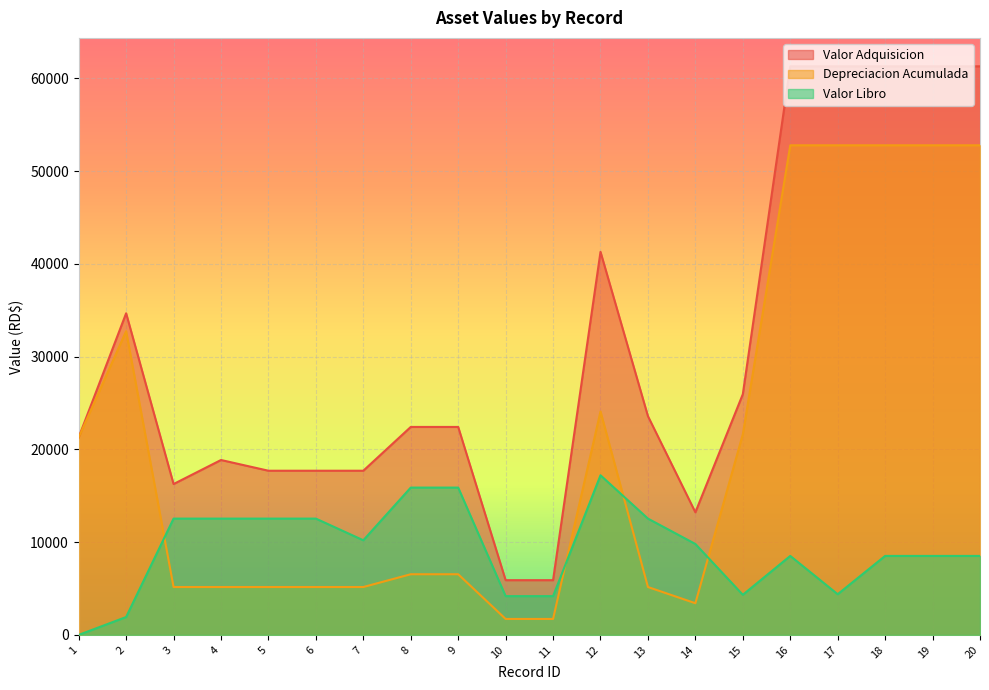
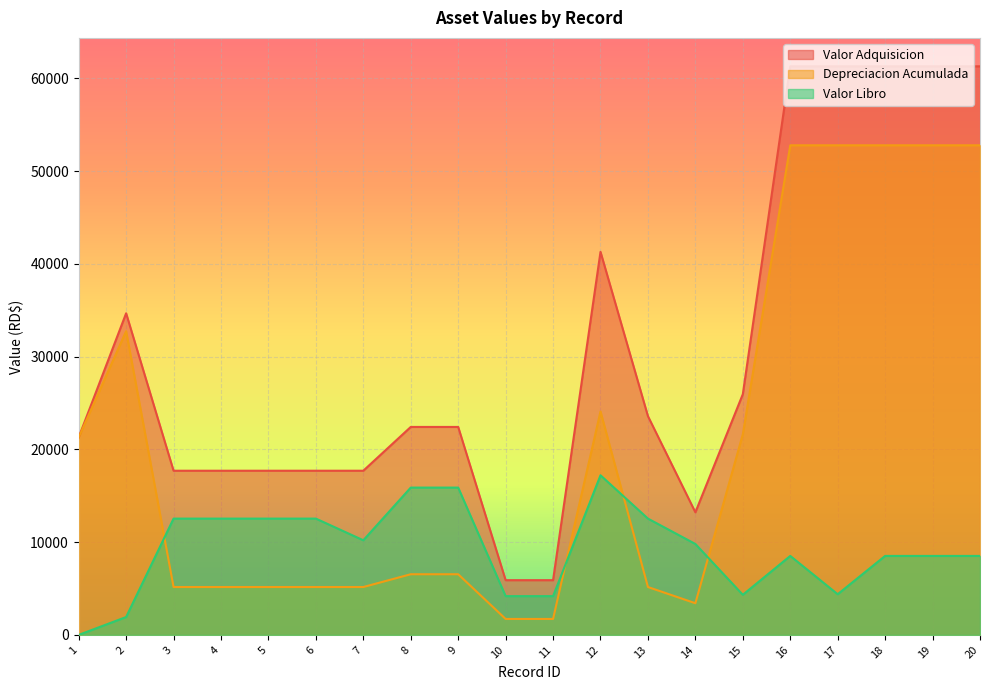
  {
    "Valor Adquisicion": {
      "2": 35000,
-     "3": 16000,
-     "4": 19000,
+     "3": 18000,
+     "4": 18000,
      "5": 18000,
      "6": 18000,
      "7": 18000,
      "8": 22000,
      "9": 22000,
      "10": 6000,
      "11": 6000,
      "12": 41000,
      "13": 24000,
      "14": 13000,
      "15": 26000,
      "20": 61000
    },
    "Depreciacion Acumulada": {
      "2": 33000,
      "3": 5000,
      "4": 5000,
      "5": 5000,
      "6": 5000,
      "7": 5000,
      "8": 7000,
      "9": 7000,
      "10": 2000,
      "11": 2000,
      "12": 24000,
      "13": 5000,
      "14": 3000,
      "15": 22000,
      "16": 53000,
      "17": 53000,
      "18": 53000,
      "19": 53000,
      "20": 53000
    },
    "Valor Libro": {
      "1": 0,
      "2": 2000,
      "3": 13000,
      "4": 13000,
      "5": 13000,
      "6": 13000,
      "7": 10000,
      "8": 16000,
      "9": 16000,
      "10": 4000,
      "11": 4000,
      "12": 17000,
      "13": 13000,
      "14": 10000,
      "15": 4000,
      "16": 9000,
      "17": 4000,
      "18": 9000,
      "19": 9000,
      "20": 9000
    }
  }
